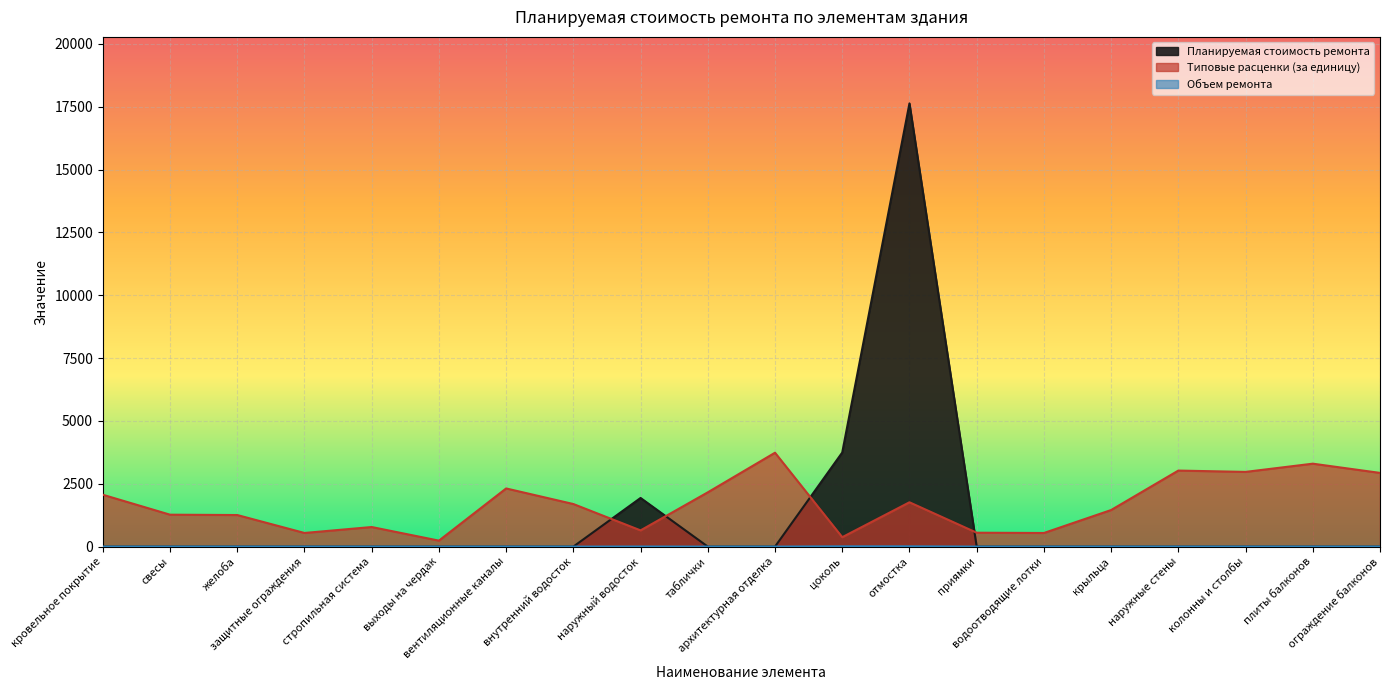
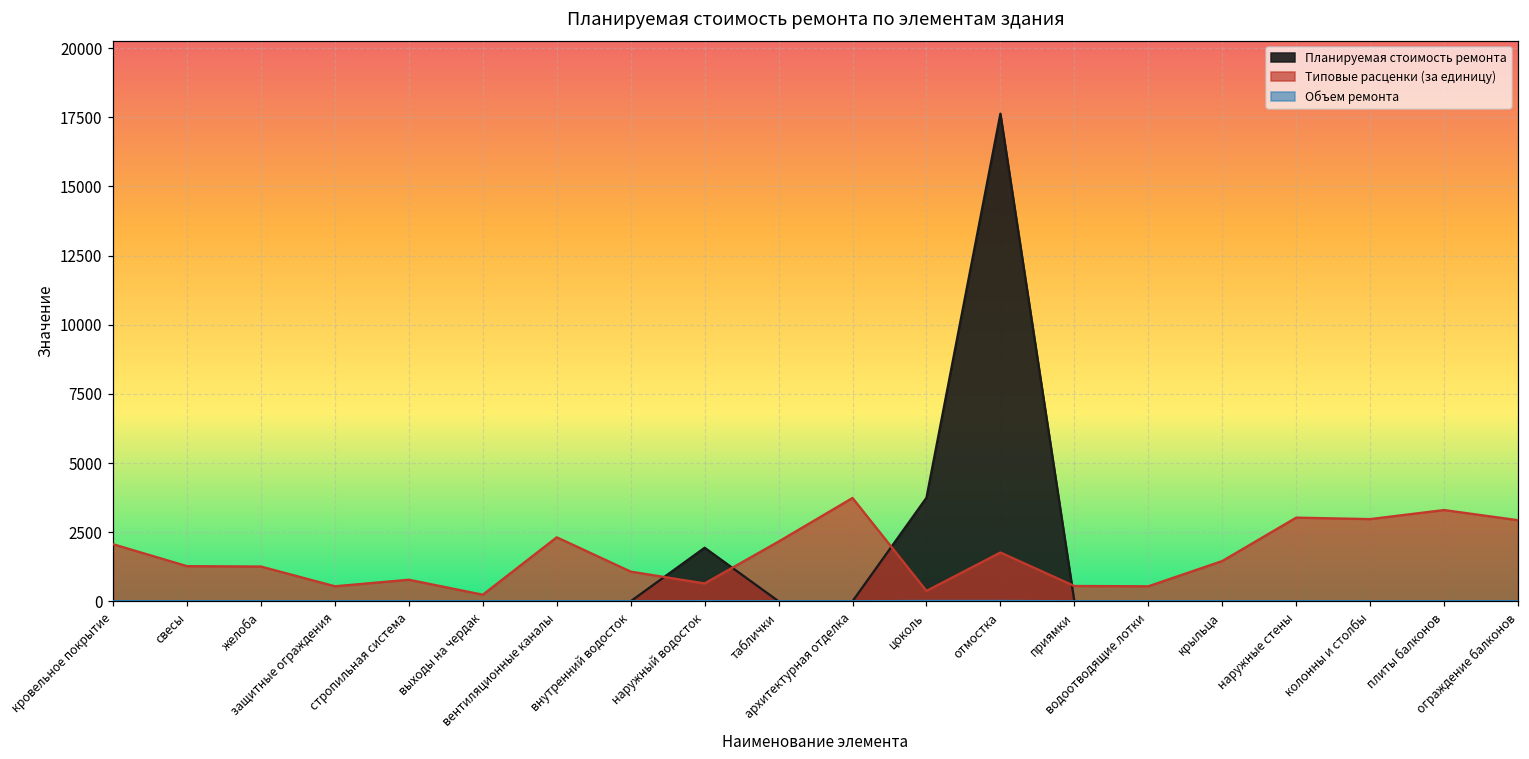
  {
    "Планируемая стоимость ремонта": {
      "наружный водосток": 1900,
      "цоколь": 3700,
      "отмостка": 17600
    },
    "Типовые расценки (за единицу)": {
      "кровельное покрытие": 2100,
      "свесы": 1300,
      "желоба": 1300,
      "защитные ограждения": 500,
      "стропильная система": 800,
      "выходы на чердак": 200,
      "вентиляционные каналы": 2300,
-     "внутренний водосток": 1700,
+     "внутренний водосток": 1100,
      "наружный водосток": 600,
      "таблички": 2200,
      "архитектурная отделка": 3700,
      "цоколь": 400,
      "отмостка": 1800,
      "приямки": 600,
      "водоотводящие лотки": 500,
      "крыльца": 1500,
      "наружные стены": 3000,
      "колонны и столбы": 3000,
      "плиты балконов": 3300,
      "ограждение балконов": 2900
    },
    "Объем ремонта": {
      "наружный водосток": 0,
      "цоколь": 0,
      "отмостка": 0
    }
  }
